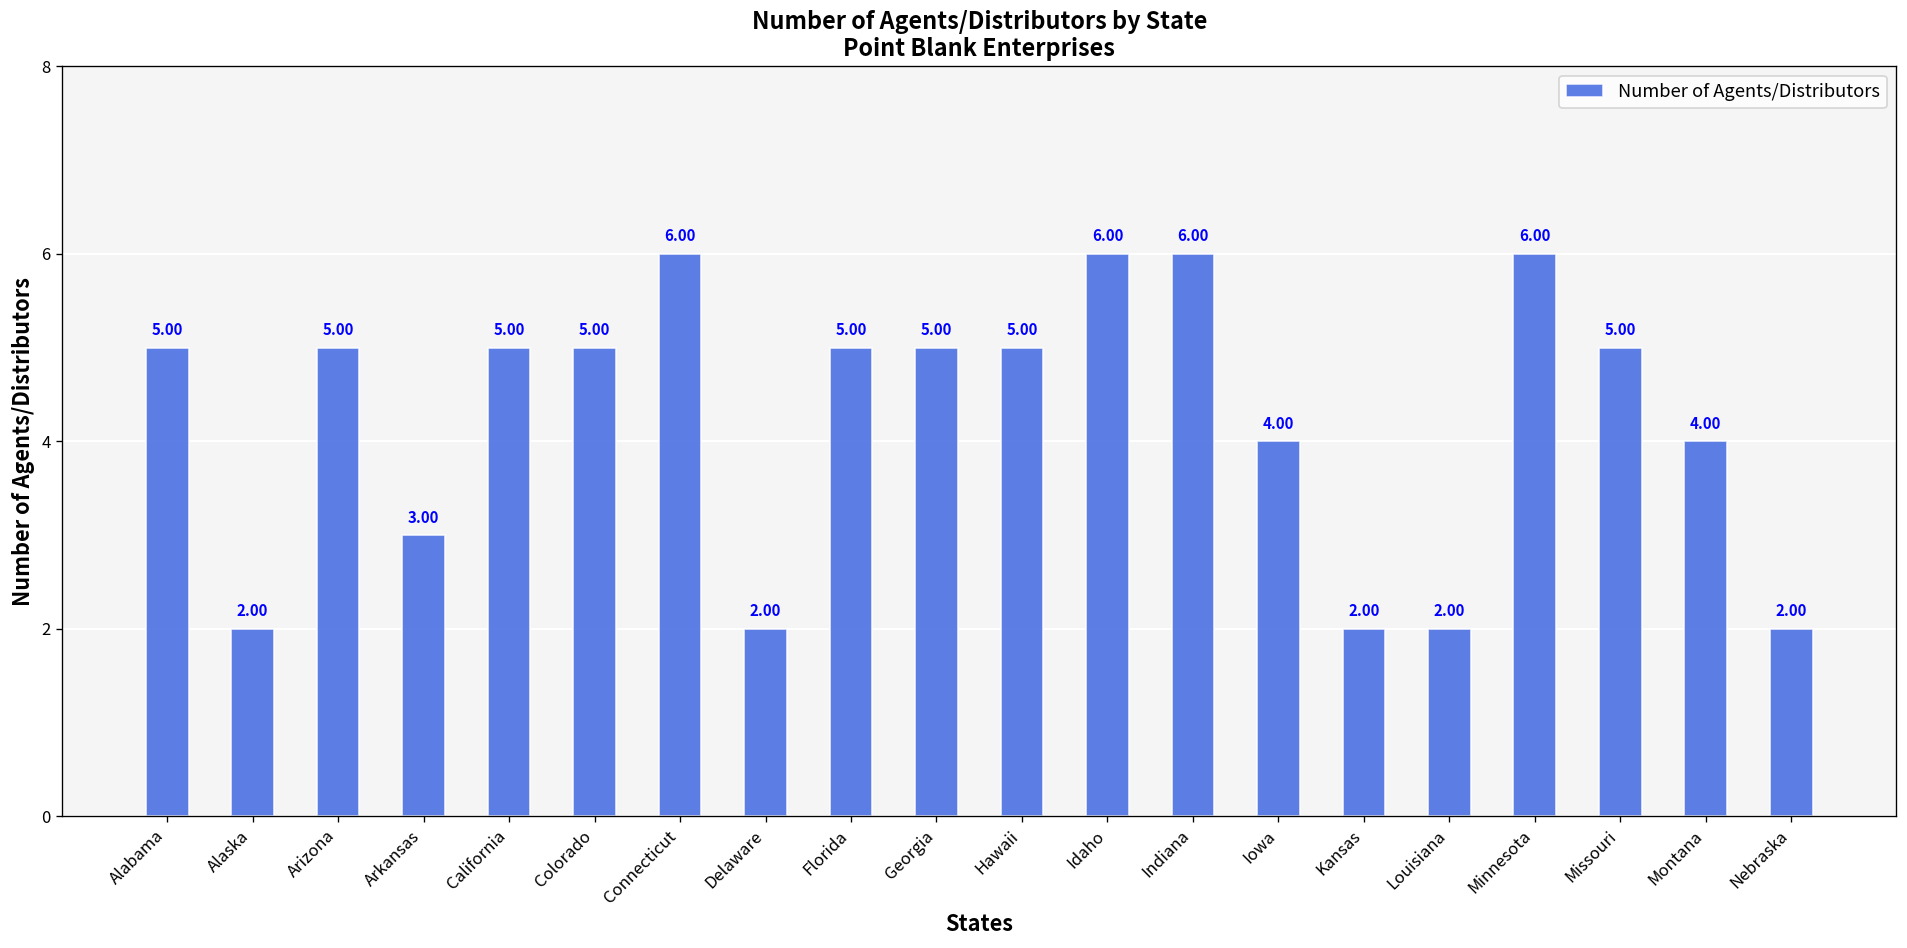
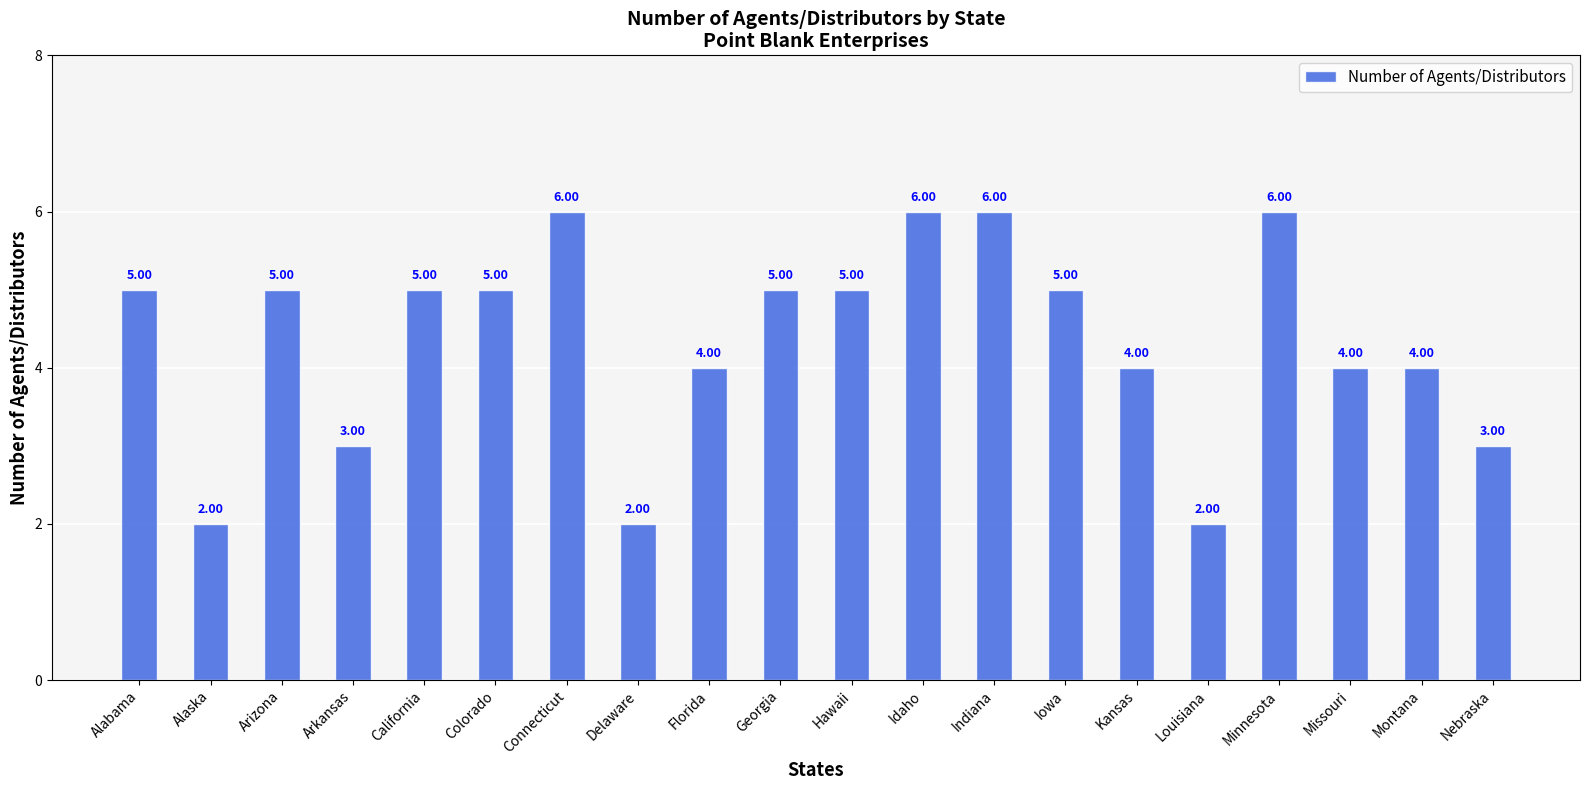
  {
    "Alabama": 5.00,
    "Alaska": 2.00,
    "Arizona": 5.00,
    "Arkansas": 3.00,
    "California": 5.00,
    "Colorado": 5.00,
    "Connecticut": 6.00,
    "Delaware": 2.00,
-   "Florida": 5.00,
+   "Florida": 4.00,
    "Georgia": 5.00,
    "Hawaii": 5.00,
    "Idaho": 6.00,
    "Indiana": 6.00,
-   "Iowa": 4.00,
-   "Kansas": 2.00,
+   "Iowa": 5.00,
+   "Kansas": 4.00,
    "Louisiana": 2.00,
    "Minnesota": 6.00,
-   "Missouri": 5.00,
+   "Missouri": 4.00,
    "Montana": 4.00,
-   "Nebraska": 2.00
+   "Nebraska": 3.00
  }
